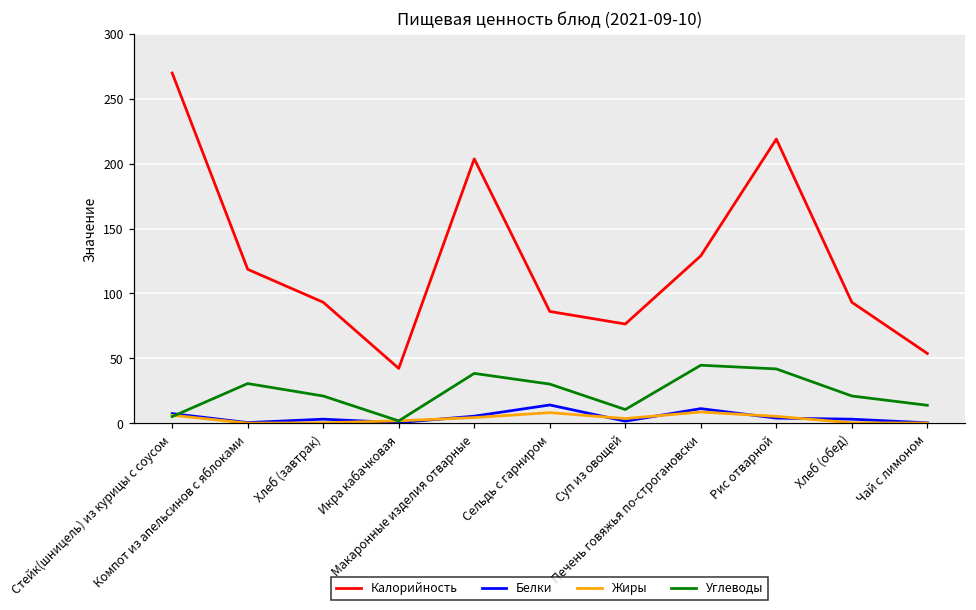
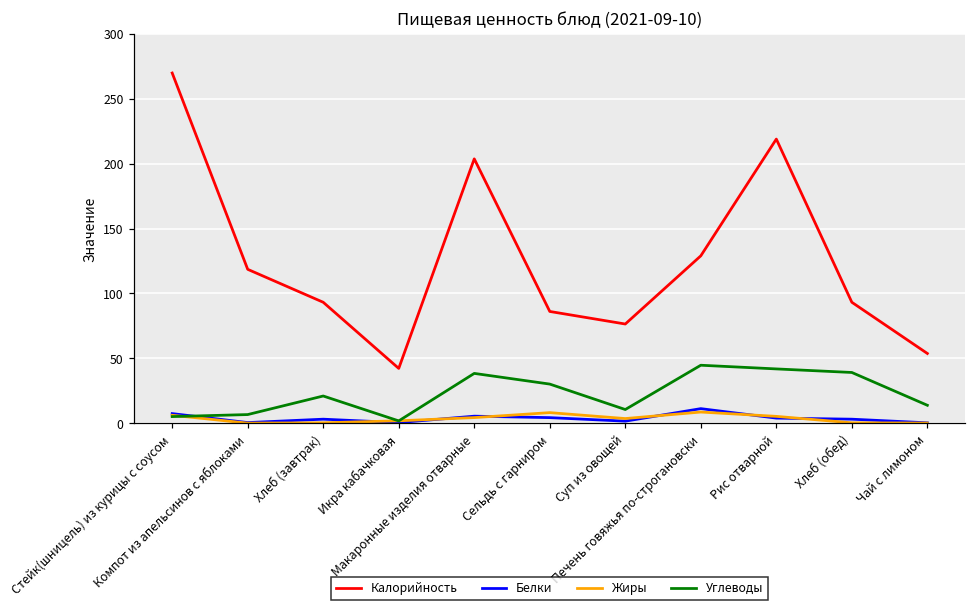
  {
    "Калорийность": {
      "Стейк(шницель) из курицы с соусом": 270,
      "Компот из апельсинов с яблоками": 119,
      "Хлеб (завтрак)": 93,
      "Икра кабачковая": 42,
      "Макаронные изделия отварные": 204,
      "Сельдь с гарниром": 86,
      "Суп из овощей": 76,
      "Печень говяжья по-строгановски": 129,
      "Рис отварной": 219,
      "Хлеб (обед)": 93,
      "Чай с лимоном": 54
    },
    "Белки": {
      "Хлеб (завтрак)": 3,
-     "Сельдь с гарниром": 14,
+     "Сельдь с гарниром": 4,
      "Печень говяжья по-строгановски": 11,
      "Хлеб (обед)": 3
    },
    "Жиры": {
      "Хлеб (завтрак)": 0,
      "Сельдь с гарниром": 8,
      "Печень говяжья по-строгановски": 9,
      "Хлеб (обед)": 0
    },
    "Углеводы": {
-     "Компот из апельсинов с яблоками": 31,
+     "Компот из апельсинов с яблоками": 7,
      "Хлеб (завтрак)": 21,
      "Макаронные изделия отварные": 38,
      "Сельдь с гарниром": 30,
      "Суп из овощей": 10,
      "Печень говяжья по-строгановски": 45,
      "Рис отварной": 42,
-     "Хлеб (обед)": 21,
+     "Хлеб (обед)": 39,
      "Чай с лимоном": 14
    }
  }
